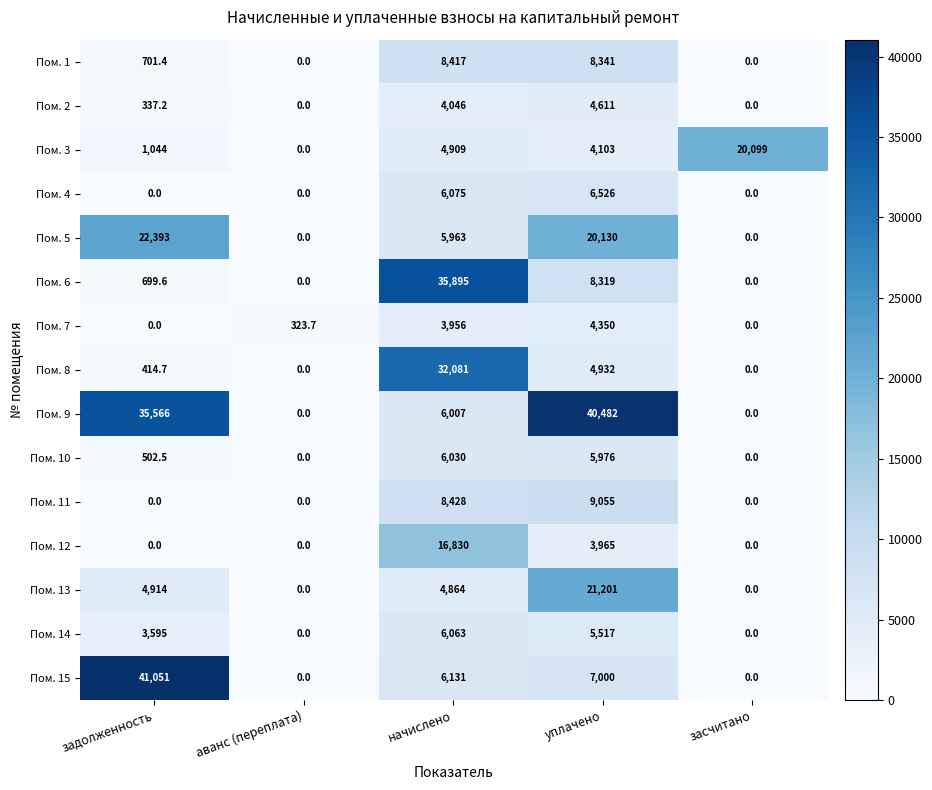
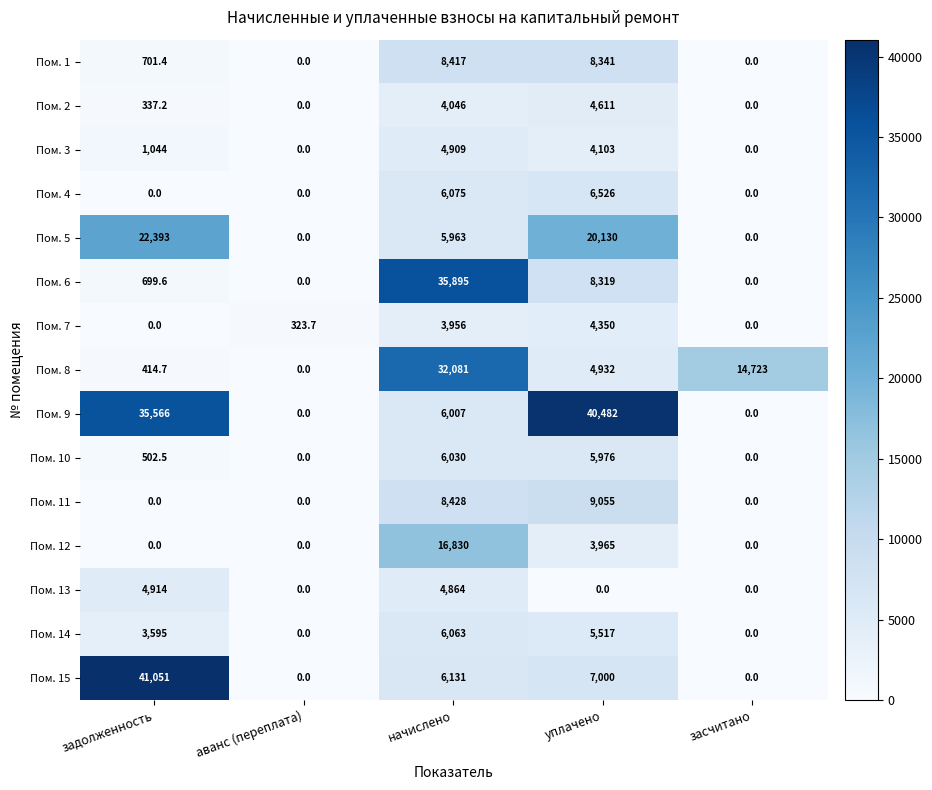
  {
    "Пом. 1": {
      "задолженность": "701.4",
      "аванс (переплата)": "0.0",
      "начислено": "8,417",
      "уплачено": "8,341",
      "засчитано": "0.0"
    },
    "Пом. 2": {
      "задолженность": "337.2",
      "аванс (переплата)": "0.0",
      "начислено": "4,046",
      "уплачено": "4,611",
      "засчитано": "0.0"
    },
    "Пом. 3": {
      "задолженность": "1,044",
      "аванс (переплата)": "0.0",
      "начислено": "4,909",
      "уплачено": "4,103",
-     "засчитано": "20,099"
+     "засчитано": "0.0"
    },
    "Пом. 4": {
      "задолженность": "0.0",
      "аванс (переплата)": "0.0",
      "начислено": "6,075",
      "уплачено": "6,526",
      "засчитано": "0.0"
    },
    "Пом. 5": {
      "задолженность": "22,393",
      "аванс (переплата)": "0.0",
      "начислено": "5,963",
      "уплачено": "20,130",
      "засчитано": "0.0"
    },
    "Пом. 6": {
      "задолженность": "699.6",
      "аванс (переплата)": "0.0",
      "начислено": "35,895",
      "уплачено": "8,319",
      "засчитано": "0.0"
    },
    "Пом. 7": {
      "задолженность": "0.0",
      "аванс (переплата)": "323.7",
      "начислено": "3,956",
      "уплачено": "4,350",
      "засчитано": "0.0"
    },
    "Пом. 8": {
      "задолженность": "414.7",
      "аванс (переплата)": "0.0",
      "начислено": "32,081",
      "уплачено": "4,932",
-     "засчитано": "0.0"
+     "засчитано": "14,723"
    },
    "Пом. 9": {
      "задолженность": "35,566",
      "аванс (переплата)": "0.0",
      "начислено": "6,007",
      "уплачено": "40,482",
      "засчитано": "0.0"
    },
    "Пом. 10": {
      "задолженность": "502.5",
      "аванс (переплата)": "0.0",
      "начислено": "6,030",
      "уплачено": "5,976",
      "засчитано": "0.0"
    },
    "Пом. 11": {
      "задолженность": "0.0",
      "аванс (переплата)": "0.0",
      "начислено": "8,428",
      "уплачено": "9,055",
      "засчитано": "0.0"
    },
    "Пом. 12": {
      "задолженность": "0.0",
      "аванс (переплата)": "0.0",
      "начислено": "16,830",
      "уплачено": "3,965",
      "засчитано": "0.0"
    },
    "Пом. 13": {
      "задолженность": "4,914",
      "аванс (переплата)": "0.0",
      "начислено": "4,864",
-     "уплачено": "21,201",
+     "уплачено": "0.0",
      "засчитано": "0.0"
    },
    "Пом. 14": {
      "задолженность": "3,595",
      "аванс (переплата)": "0.0",
      "начислено": "6,063",
      "уплачено": "5,517",
      "засчитано": "0.0"
    },
    "Пом. 15": {
      "задолженность": "41,051",
      "аванс (переплата)": "0.0",
      "начислено": "6,131",
      "уплачено": "7,000",
      "засчитано": "0.0"
    }
  }
